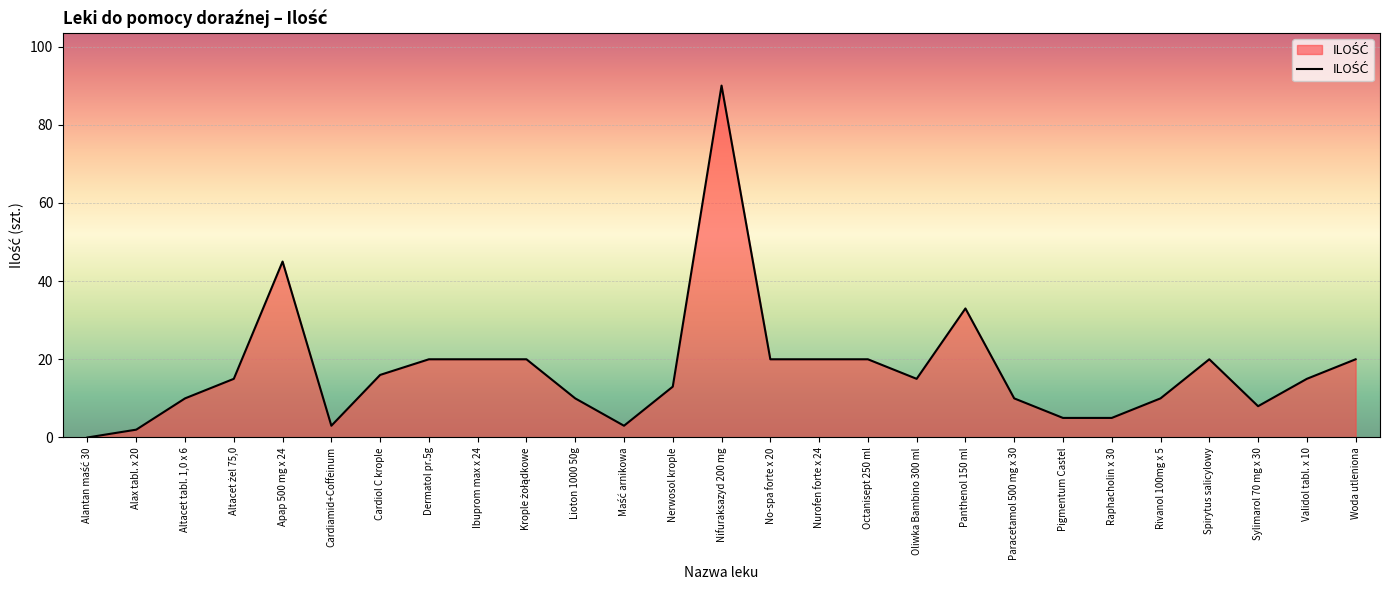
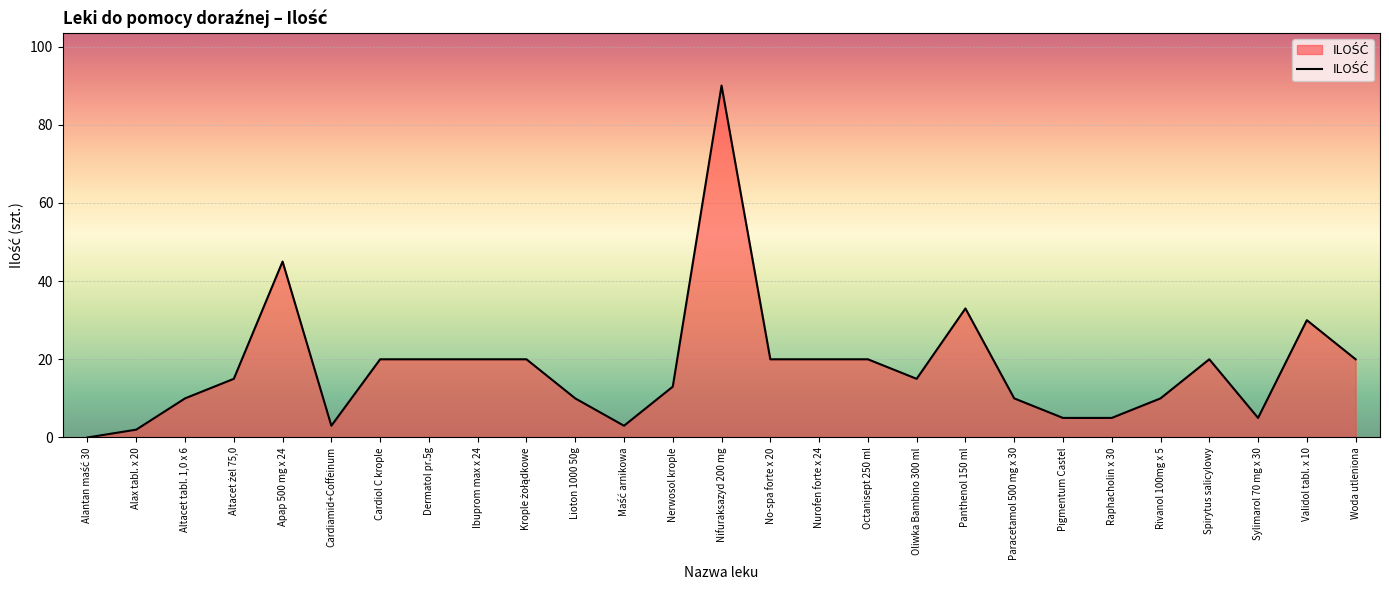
  {
    "Alantan maść 30": 0,
    "Alax tabl. x 20": 2,
    "Altacet tabl. 1,0 x 6": 10,
    "Altacet żel 75,0": 15,
    "Apap 500 mg x 24": 45,
    "Cardiamid+Coffeinum": 3,
-   "Cardiol C krople": 16,
+   "Cardiol C krople": 20,
    "Dermatol pr.5g": 20,
    "Ibuprom max x 24": 20,
    "Krople żołądkowe": 20,
    "Lioton 1000 50g": 10,
    "Maść arnikowa": 3,
    "Nerwosol krople": 13,
    "Nifuraksazyd 200 mg": 90,
    "No-spa forte x 20": 20,
    "Nurofen forte x 24": 20,
    "Octanisept 250 ml": 20,
    "Oliwka Bambino 300 ml": 15,
    "Panthenol 150 ml": 33,
    "Paracetamol 500 mg x 30": 10,
    "Pigmentum Castel": 5,
    "Raphacholin x 30": 5,
    "Rivanol 100mg x 5": 10,
    "Spirytus salicylowy": 20,
-   "Sylimarol 70 mg x 30": 8,
-   "Validol tabl. x 10": 15,
+   "Sylimarol 70 mg x 30": 5,
+   "Validol tabl. x 10": 30,
    "Woda utleniona": 20
  }
